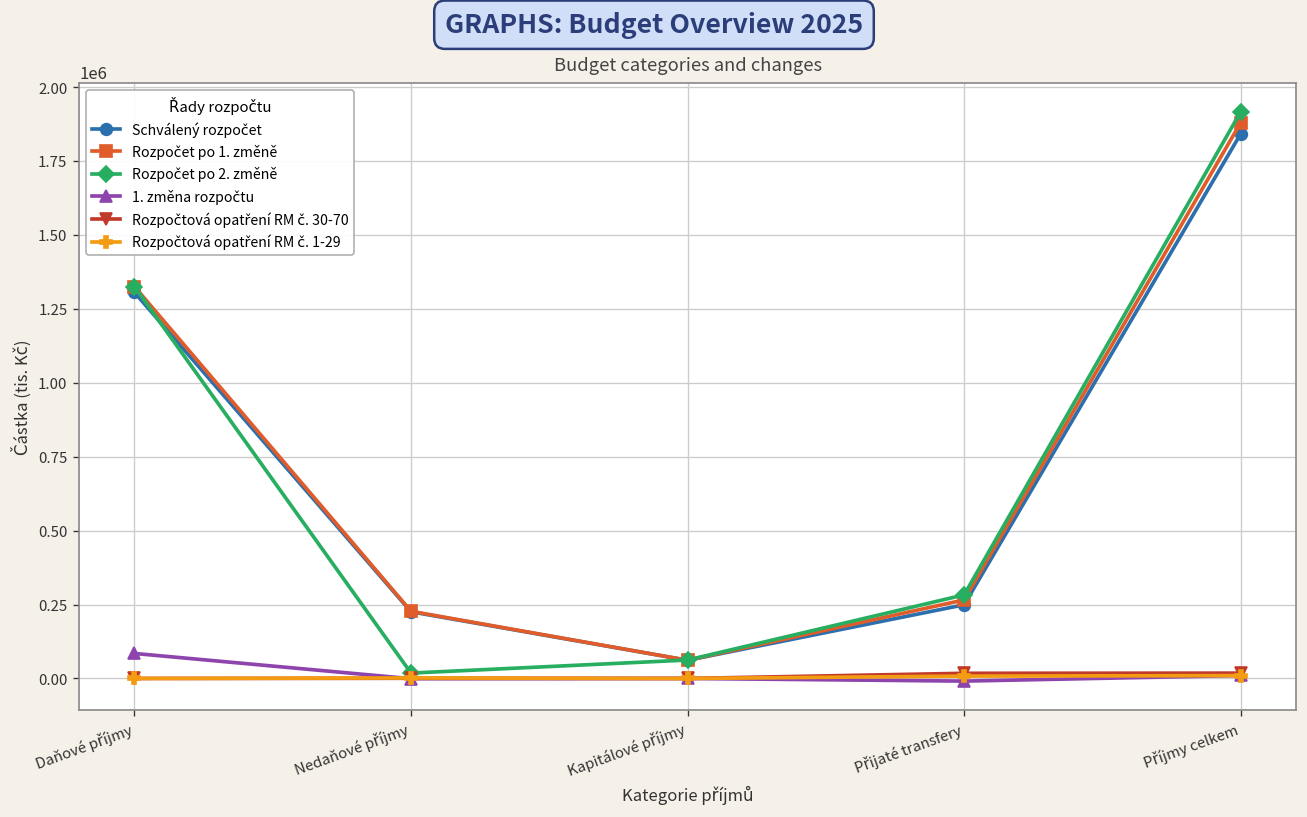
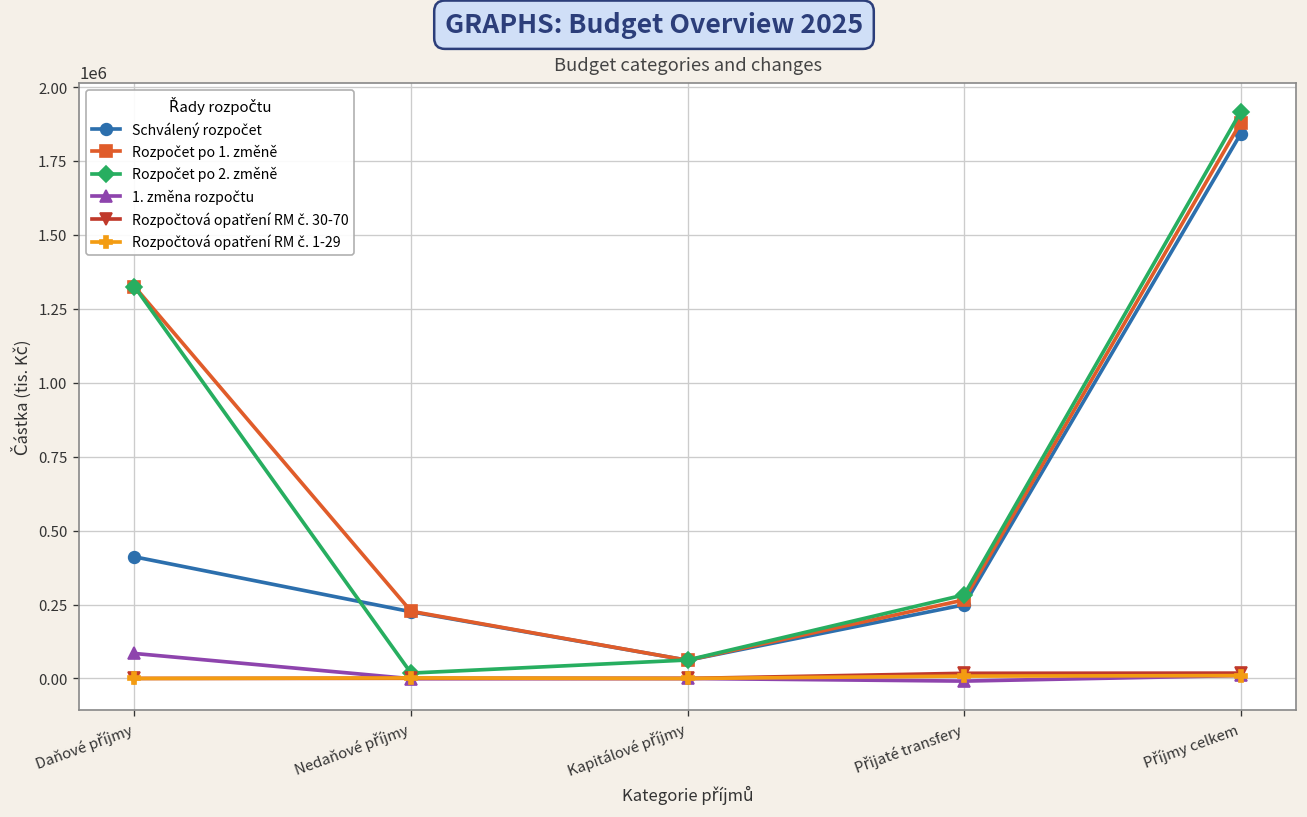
  {
    "Schválený rozpočet": {
-     "Daňové příjmy": 1310000,
+     "Daňové příjmy": 410000,
      "Přijaté transfery": 250000,
      "Příjmy celkem": 1840000
    },
    "Rozpočet po 2. změně": {
      "Nedaňové příjmy": 20000,
      "Přijaté transfery": 280000,
      "Příjmy celkem": 1920000
    },
    "1. změna rozpočtu": {
      "Daňové příjmy": 80000,
      "Přijaté transfery": -10000
    }
  }
